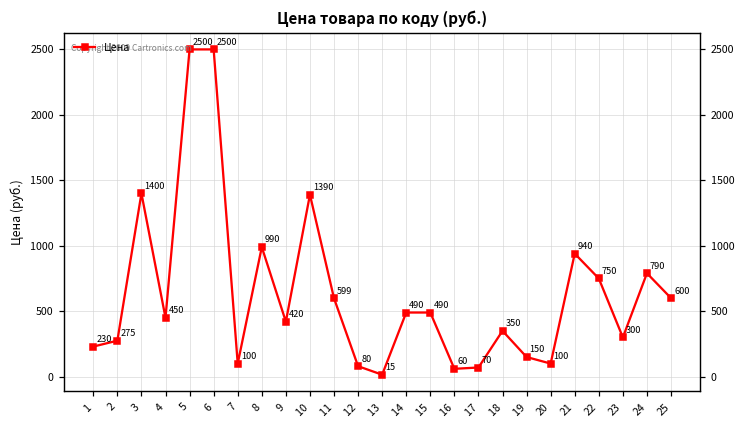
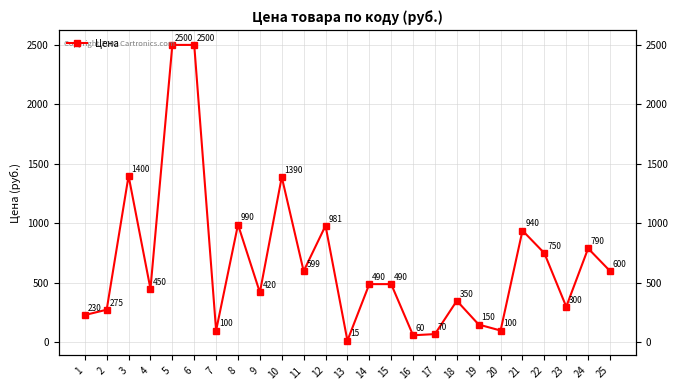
  {
    "1": 230,
    "2": 275,
    "3": 1400,
    "4": 450,
    "6": 2500,
    "7": 100,
    "8": 990,
    "9": 420,
    "10": 1390,
    "11": 599,
-   "12": 80,
+   "12": 981,
    "13": 15,
    "14": 490,
    "15": 490,
    "16": 60,
    "17": 70,
    "18": 350,
    "19": 150,
    "20": 100,
    "21": 940,
    "22": 750,
    "23": 300,
    "24": 790,
    "25": 600
  }
